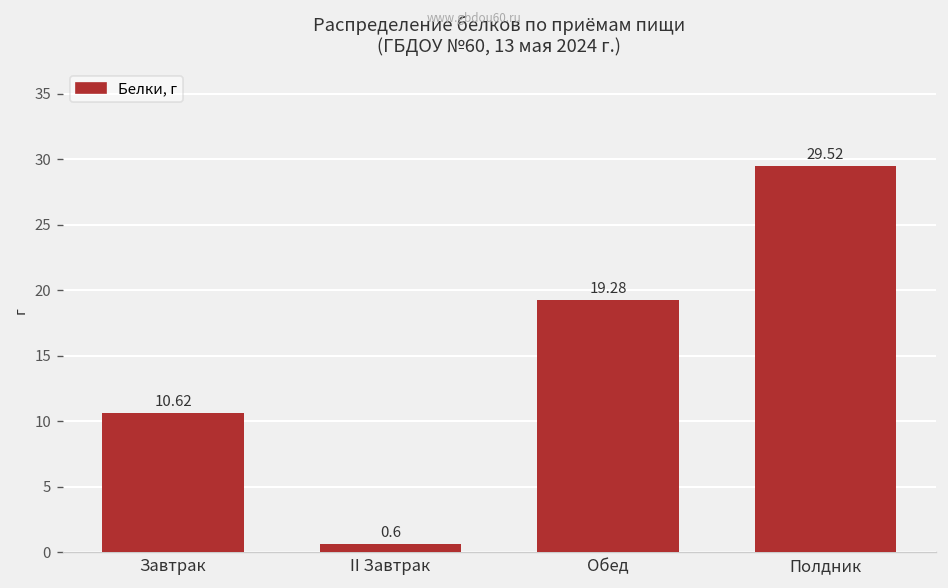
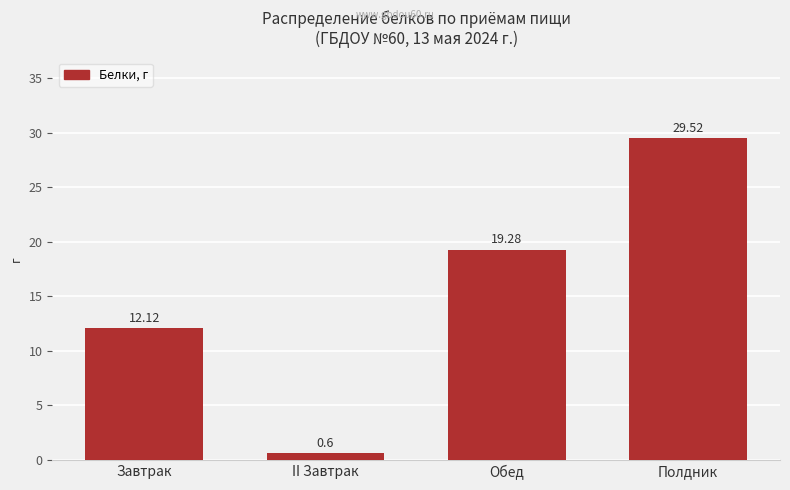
  {
-   "Завтрак": 10.62,
+   "Завтрак": 12.12,
    "II Завтрак": 0.6,
    "Обед": 19.28,
    "Полдник": 29.52
  }
